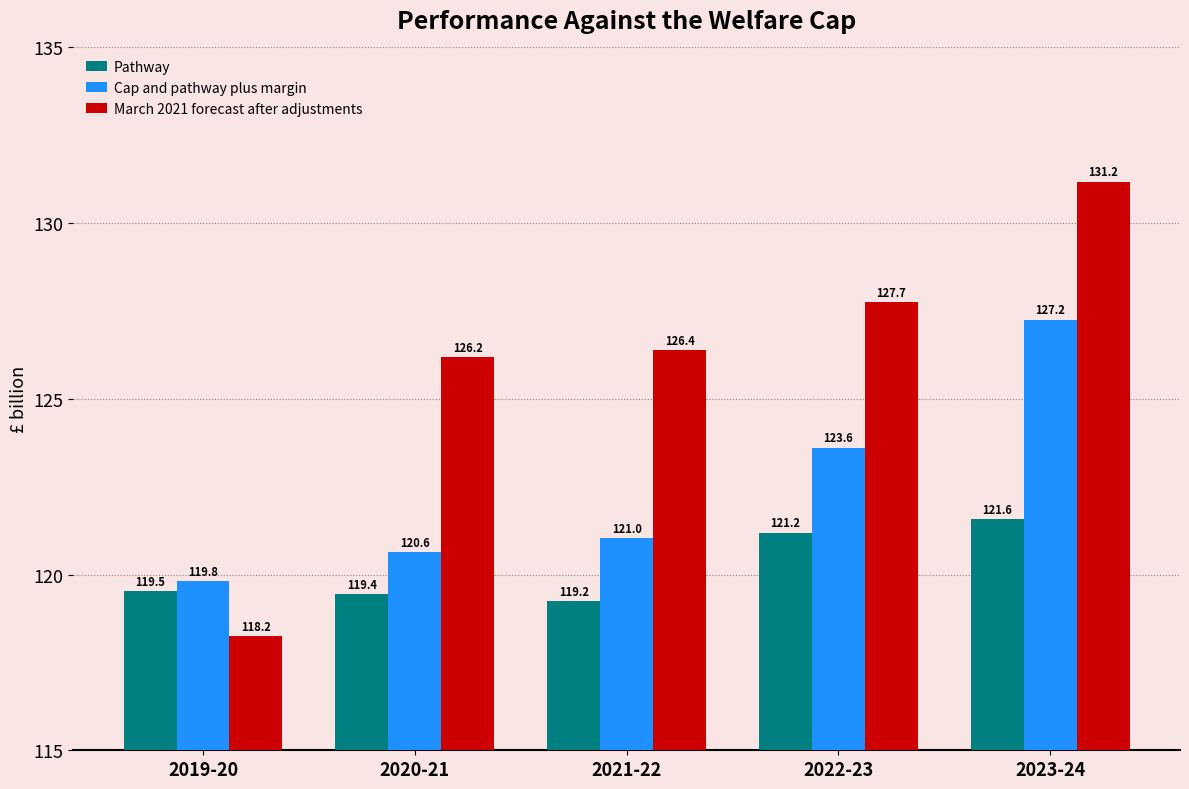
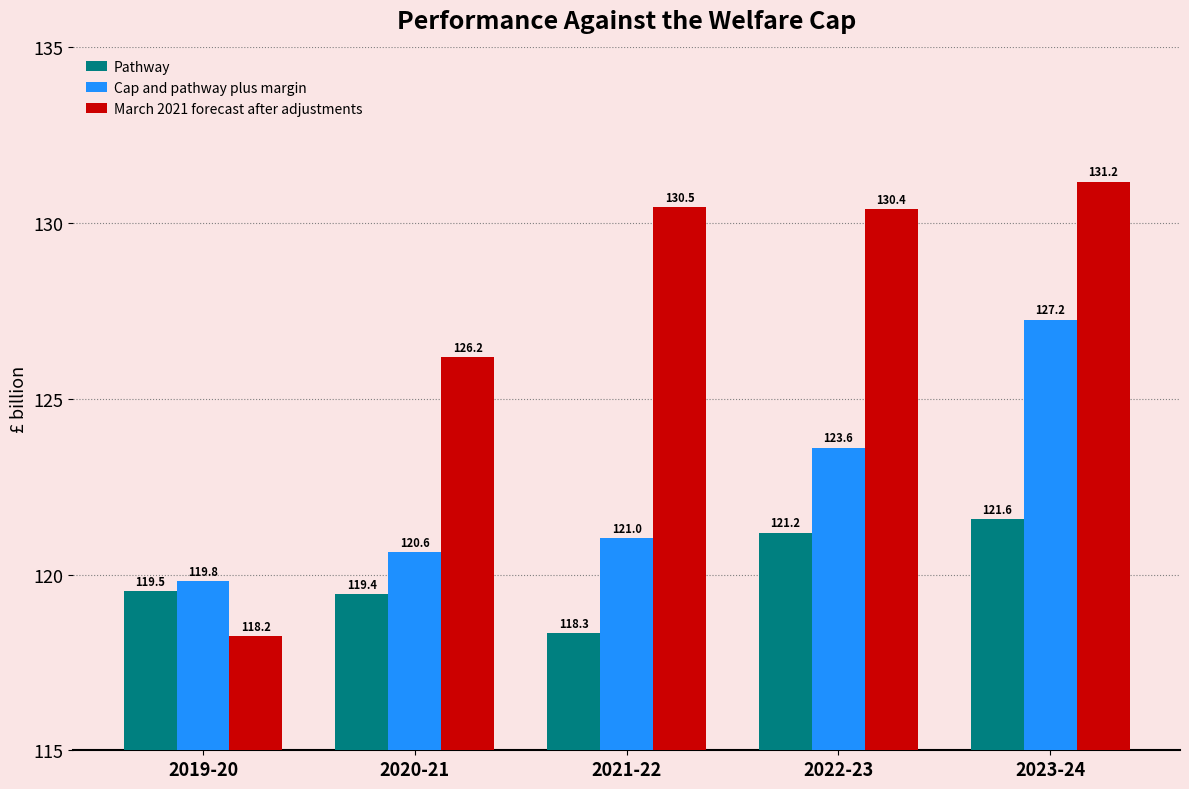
  {
    "Pathway": {
      "2019-20": 119.5,
      "2020-21": 119.4,
-     "2021-22": 119.2,
+     "2021-22": 118.3,
      "2022-23": 121.2,
      "2023-24": 121.6
    },
    "Cap and pathway plus margin": {
      "2019-20": 119.8,
      "2020-21": 120.6,
      "2021-22": 121.0,
      "2022-23": 123.6,
      "2023-24": 127.2
    },
    "March 2021 forecast after adjustments": {
      "2019-20": 118.2,
      "2020-21": 126.2,
-     "2021-22": 126.4,
-     "2022-23": 127.7,
+     "2021-22": 130.5,
+     "2022-23": 130.4,
      "2023-24": 131.2
    }
  }
